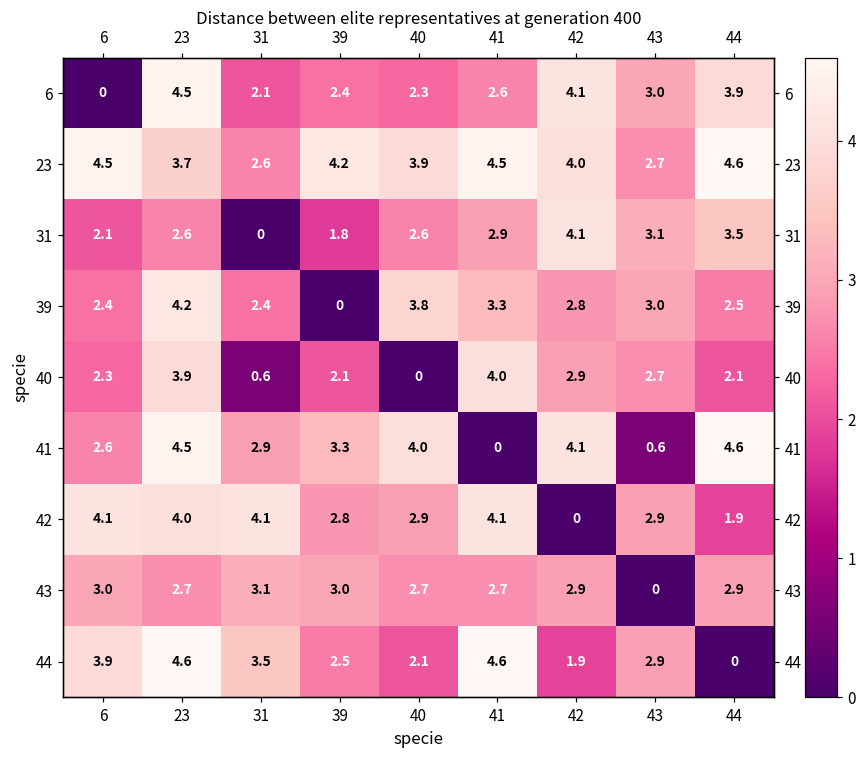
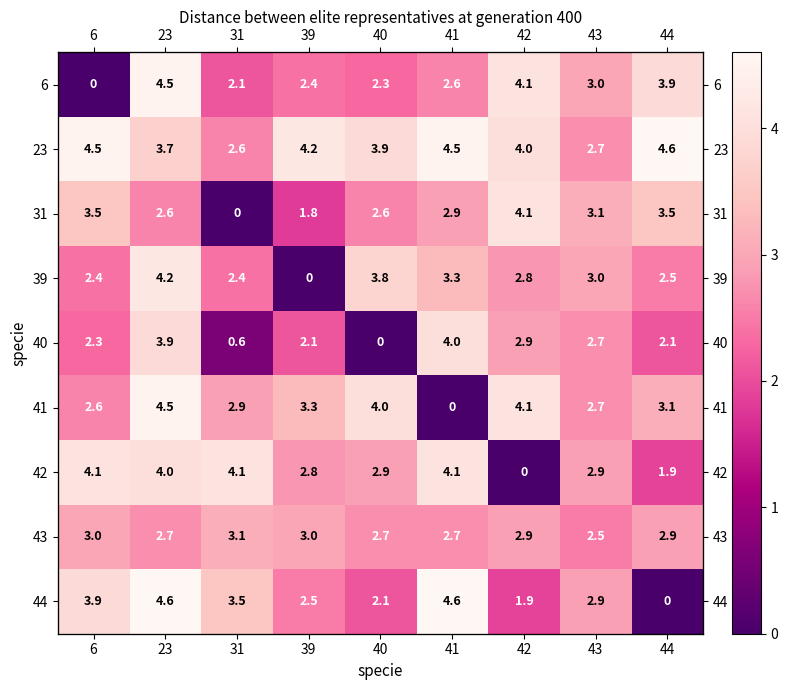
  {
    "6": {
      "6": 0,
      "23": 4.5,
      "31": 2.1,
      "39": 2.4,
      "40": 2.3,
      "41": 2.6,
      "42": 4.1,
      "43": 3.0,
      "44": 3.9
    },
    "23": {
      "6": 4.5,
      "23": 3.7,
      "31": 2.6,
      "39": 4.2,
      "40": 3.9,
      "41": 4.5,
      "42": 4.0,
      "43": 2.7,
      "44": 4.6
    },
    "31": {
-     "6": 2.1,
+     "6": 3.5,
      "23": 2.6,
      "31": 0,
      "39": 1.8,
      "40": 2.6,
      "41": 2.9,
      "42": 4.1,
      "43": 3.1,
      "44": 3.5
    },
    "39": {
      "6": 2.4,
      "23": 4.2,
      "31": 2.4,
      "39": 0,
      "40": 3.8,
      "41": 3.3,
      "42": 2.8,
      "43": 3.0,
      "44": 2.5
    },
    "40": {
      "6": 2.3,
      "23": 3.9,
      "31": 0.6,
      "39": 2.1,
      "40": 0,
      "41": 4.0,
      "42": 2.9,
      "43": 2.7,
      "44": 2.1
    },
    "41": {
      "6": 2.6,
      "23": 4.5,
      "31": 2.9,
      "39": 3.3,
      "40": 4.0,
      "41": 0,
      "42": 4.1,
-     "43": 0.6,
-     "44": 4.6
+     "43": 2.7,
+     "44": 3.1
    },
    "42": {
      "6": 4.1,
      "23": 4.0,
      "31": 4.1,
      "39": 2.8,
      "40": 2.9,
      "41": 4.1,
      "42": 0,
      "43": 2.9,
      "44": 1.9
    },
    "43": {
      "6": 3.0,
      "23": 2.7,
      "31": 3.1,
      "39": 3.0,
      "40": 2.7,
      "41": 2.7,
      "42": 2.9,
-     "43": 0,
+     "43": 2.5,
      "44": 2.9
    },
    "44": {
      "6": 3.9,
      "23": 4.6,
      "31": 3.5,
      "39": 2.5,
      "40": 2.1,
      "41": 4.6,
      "42": 1.9,
      "43": 2.9,
      "44": 0
    }
  }
